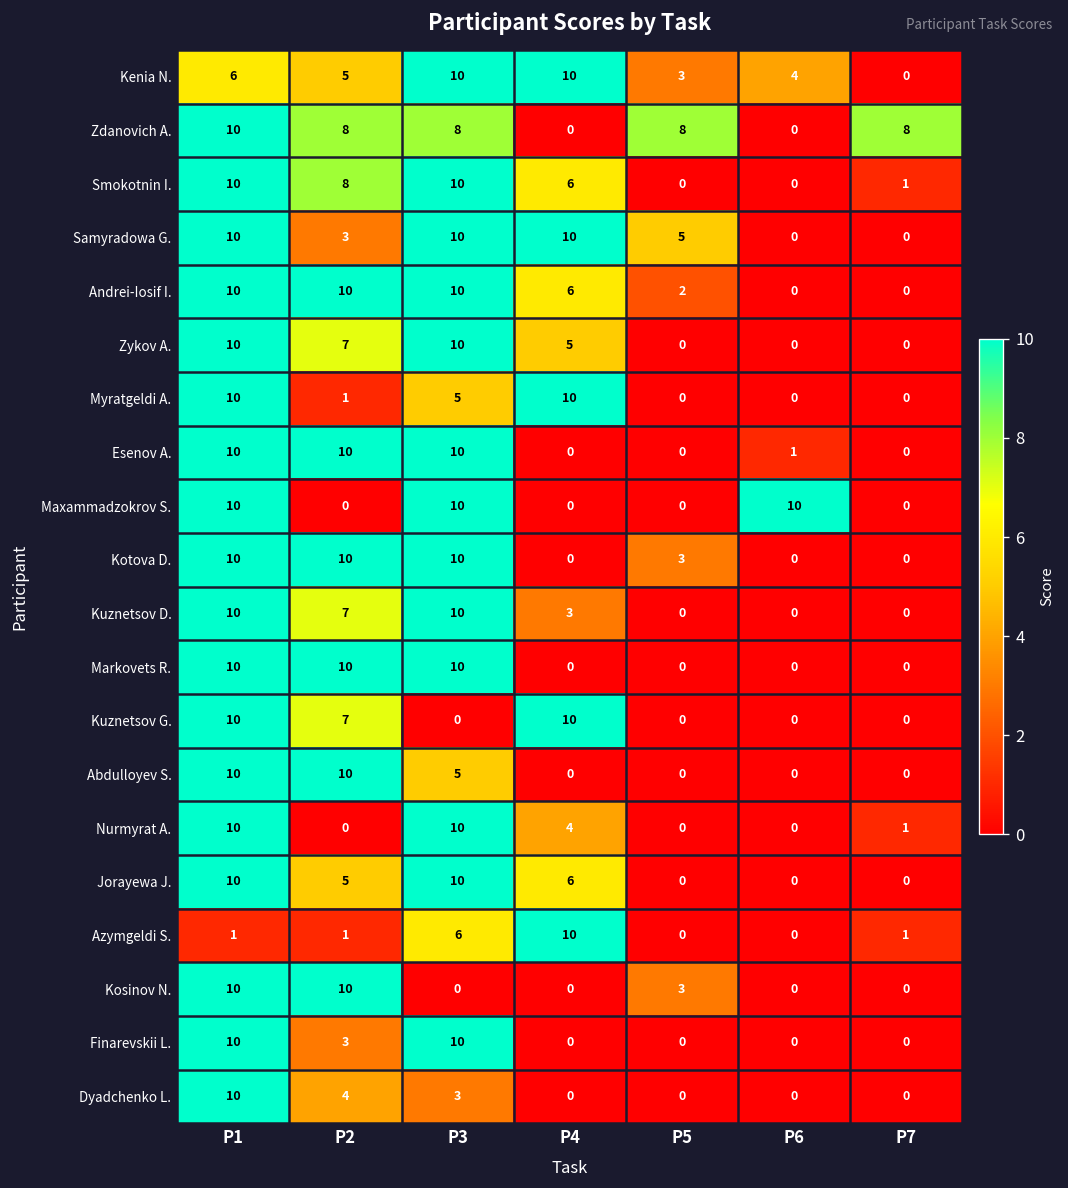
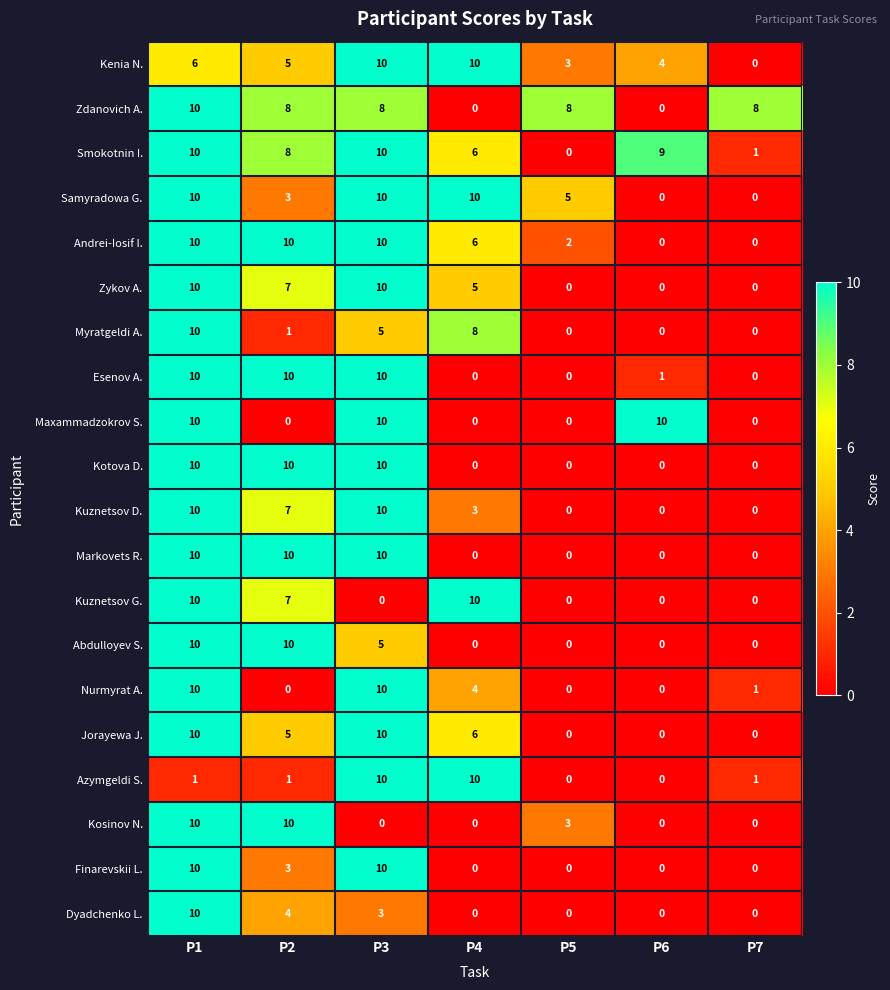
  {
    "Kenia N.": {
      "P1": 6,
      "P2": 5,
      "P3": 10,
      "P4": 10,
      "P5": 3,
      "P6": 4,
      "P7": 0
    },
    "Zdanovich A.": {
      "P1": 10,
      "P2": 8,
      "P3": 8,
      "P4": 0,
      "P5": 8,
      "P6": 0,
      "P7": 8
    },
    "Smokotnin I.": {
      "P1": 10,
      "P2": 8,
      "P3": 10,
      "P4": 6,
      "P5": 0,
-     "P6": 0,
+     "P6": 9,
      "P7": 1
    },
    "Samyradowa G.": {
      "P1": 10,
      "P2": 3,
      "P3": 10,
      "P4": 10,
      "P5": 5,
      "P6": 0,
      "P7": 0
    },
    "Andrei-Iosif I.": {
      "P1": 10,
      "P2": 10,
      "P3": 10,
      "P4": 6,
      "P5": 2,
      "P6": 0,
      "P7": 0
    },
    "Zykov A.": {
      "P1": 10,
      "P2": 7,
      "P3": 10,
      "P4": 5,
      "P5": 0,
      "P6": 0,
      "P7": 0
    },
    "Myratgeldi A.": {
      "P1": 10,
      "P2": 1,
      "P3": 5,
-     "P4": 10,
+     "P4": 8,
      "P5": 0,
      "P6": 0,
      "P7": 0
    },
    "Esenov A.": {
      "P1": 10,
      "P2": 10,
      "P3": 10,
      "P4": 0,
      "P5": 0,
      "P6": 1,
      "P7": 0
    },
    "Maxammadzokrov S.": {
      "P1": 10,
      "P2": 0,
      "P3": 10,
      "P4": 0,
      "P5": 0,
      "P6": 10,
      "P7": 0
    },
    "Kotova D.": {
      "P1": 10,
      "P2": 10,
      "P3": 10,
      "P4": 0,
-     "P5": 3,
+     "P5": 0,
      "P6": 0,
      "P7": 0
    },
    "Kuznetsov D.": {
      "P1": 10,
      "P2": 7,
      "P3": 10,
      "P4": 3,
      "P5": 0,
      "P6": 0,
      "P7": 0
    },
    "Markovets R.": {
      "P1": 10,
      "P2": 10,
      "P3": 10,
      "P4": 0,
      "P5": 0,
      "P6": 0,
      "P7": 0
    },
    "Kuznetsov G.": {
      "P1": 10,
      "P2": 7,
      "P3": 0,
      "P4": 10,
      "P5": 0,
      "P6": 0,
      "P7": 0
    },
    "Abdulloyev S.": {
      "P1": 10,
      "P2": 10,
      "P3": 5,
      "P4": 0,
      "P5": 0,
      "P6": 0,
      "P7": 0
    },
    "Nurmyrat A.": {
      "P1": 10,
      "P2": 0,
      "P3": 10,
      "P4": 4,
      "P5": 0,
      "P6": 0,
      "P7": 1
    },
    "Jorayewa J.": {
      "P1": 10,
      "P2": 5,
      "P3": 10,
      "P4": 6,
      "P5": 0,
      "P6": 0,
      "P7": 0
    },
    "Azymgeldi S.": {
      "P1": 1,
      "P2": 1,
-     "P3": 6,
+     "P3": 10,
      "P4": 10,
      "P5": 0,
      "P6": 0,
      "P7": 1
    },
    "Kosinov N.": {
      "P1": 10,
      "P2": 10,
      "P3": 0,
      "P4": 0,
      "P5": 3,
      "P6": 0,
      "P7": 0
    },
    "Finarevskii L.": {
      "P1": 10,
      "P2": 3,
      "P3": 10,
      "P4": 0,
      "P5": 0,
      "P6": 0,
      "P7": 0
    },
    "Dyadchenko L.": {
      "P1": 10,
      "P2": 4,
      "P3": 3,
      "P4": 0,
      "P5": 0,
      "P6": 0,
      "P7": 0
    }
  }
